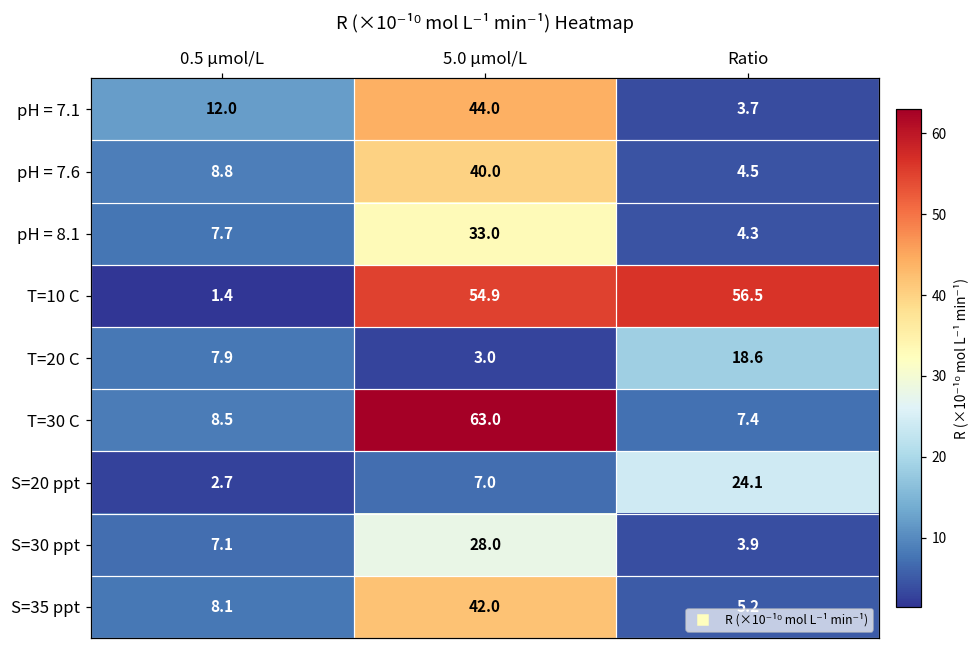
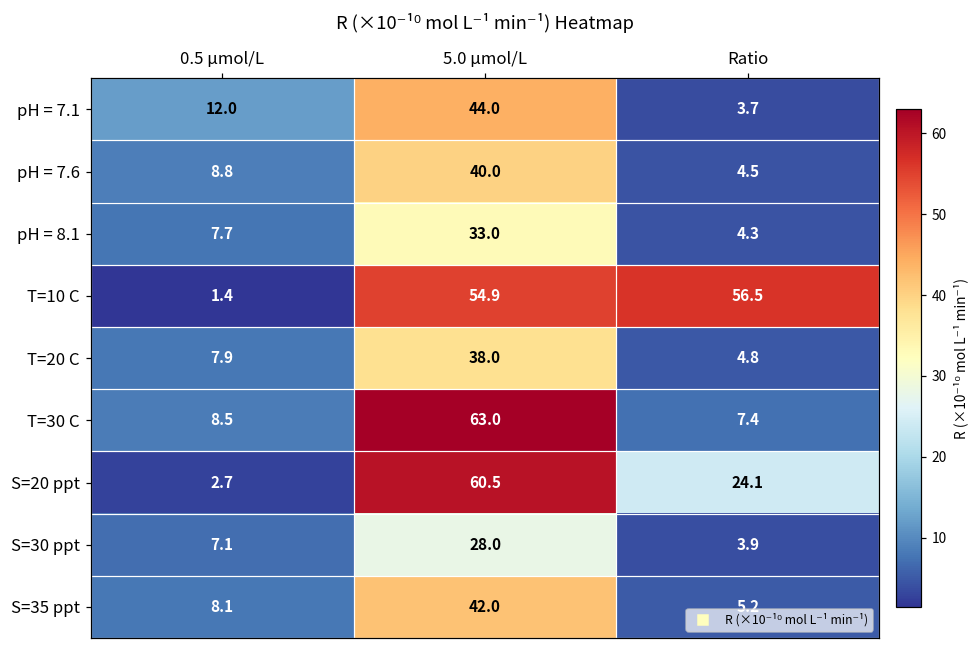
  {
    "pH = 7.1": {
      "0.5 µmol/L": 12.0,
      "5.0 µmol/L": 44.0,
      "Ratio": 3.7
    },
    "pH = 7.6": {
      "0.5 µmol/L": 8.8,
      "5.0 µmol/L": 40.0,
      "Ratio": 4.5
    },
    "pH = 8.1": {
      "0.5 µmol/L": 7.7,
      "5.0 µmol/L": 33.0,
      "Ratio": 4.3
    },
    "T=10 C": {
      "0.5 µmol/L": 1.4,
      "5.0 µmol/L": 54.9,
      "Ratio": 56.5
    },
    "T=20 C": {
      "0.5 µmol/L": 7.9,
-     "5.0 µmol/L": 3.0,
-     "Ratio": 18.6
+     "5.0 µmol/L": 38.0,
+     "Ratio": 4.8
    },
    "T=30 C": {
      "0.5 µmol/L": 8.5,
      "5.0 µmol/L": 63.0,
      "Ratio": 7.4
    },
    "S=20 ppt": {
      "0.5 µmol/L": 2.7,
-     "5.0 µmol/L": 7.0,
+     "5.0 µmol/L": 60.5,
      "Ratio": 24.1
    },
    "S=30 ppt": {
      "0.5 µmol/L": 7.1,
      "5.0 µmol/L": 28.0,
      "Ratio": 3.9
    },
    "S=35 ppt": {
      "0.5 µmol/L": 8.1,
      "5.0 µmol/L": 42.0
    }
  }
